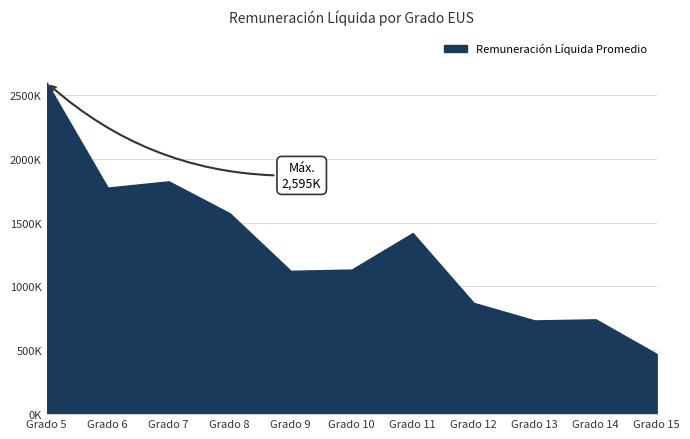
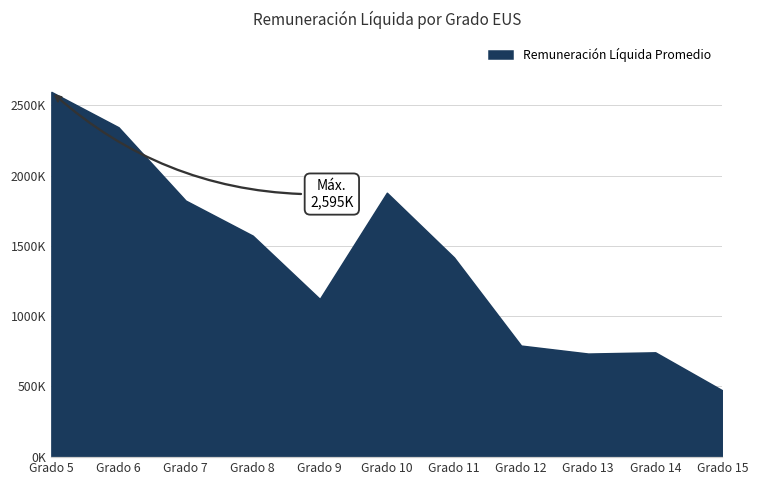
  {
    "Grado 5": 2600000,
-   "Grado 6": 1770000,
+   "Grado 6": 2340000,
    "Grado 8": 1570000,
    "Grado 9": 1120000,
-   "Grado 10": 1130000,
+   "Grado 10": 1880000,
    "Grado 11": 1420000,
-   "Grado 12": 870000,
+   "Grado 12": 790000,
    "Grado 13": 730000,
    "Grado 14": 740000,
    "Grado 15": 470000
  }
